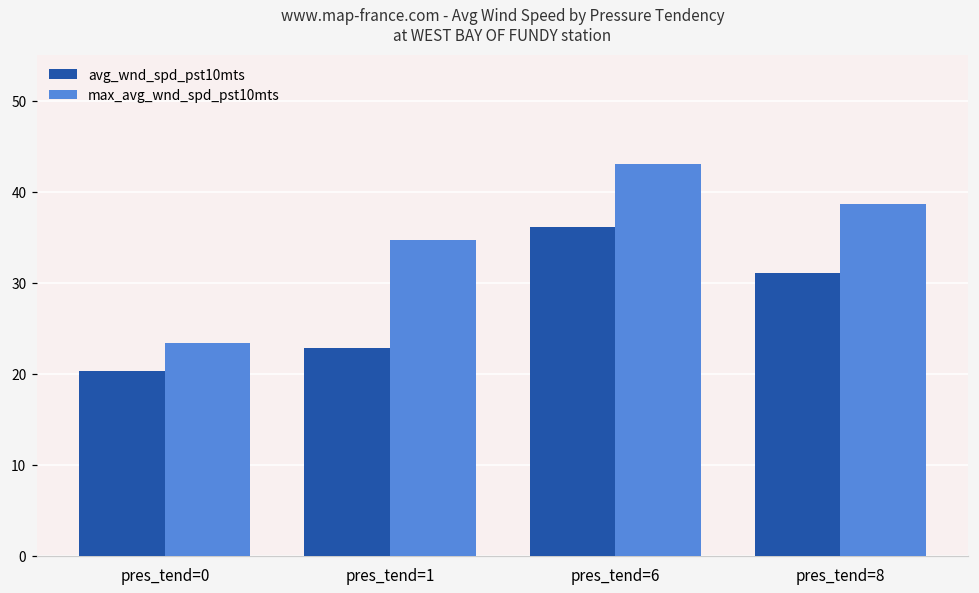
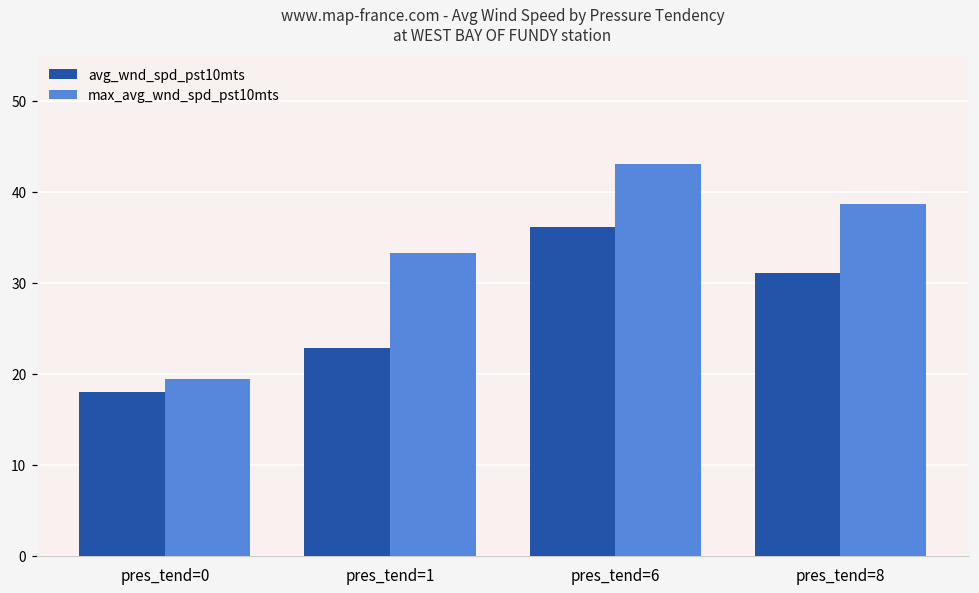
  {
    "avg_wnd_spd_pst10mts": {
-     "pres_tend=0": 20,
+     "pres_tend=0": 18,
      "pres_tend=1": 23,
      "pres_tend=6": 36,
      "pres_tend=8": 31
    },
    "max_avg_wnd_spd_pst10mts": {
-     "pres_tend=0": 23,
-     "pres_tend=1": 35,
+     "pres_tend=0": 19,
+     "pres_tend=1": 33,
      "pres_tend=6": 43,
      "pres_tend=8": 39
    }
  }
